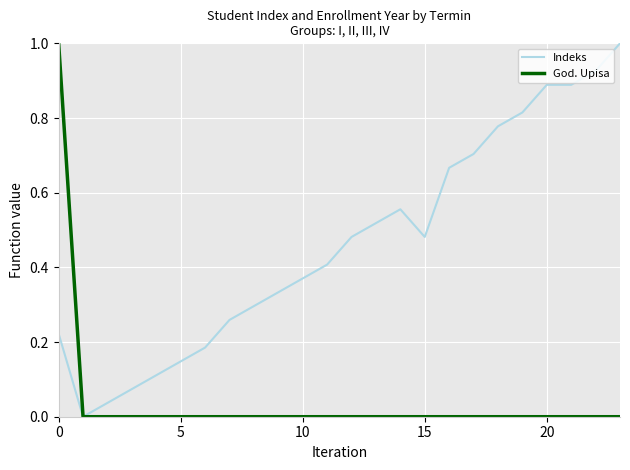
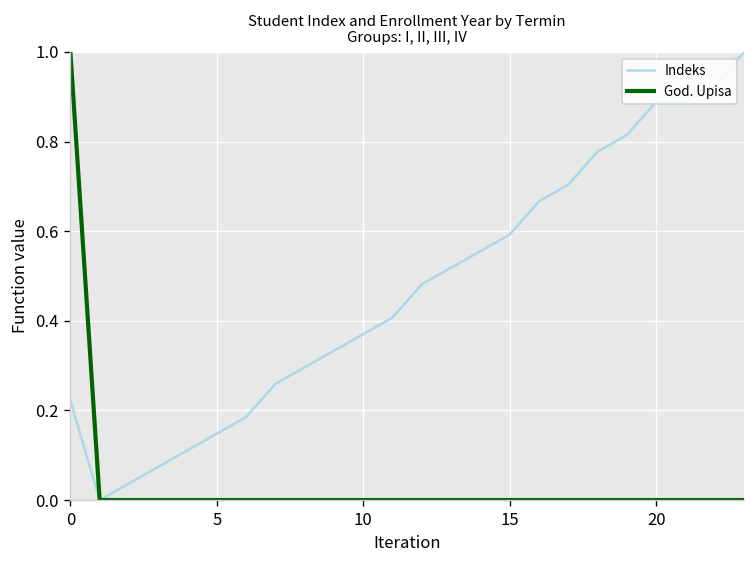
  {
    "Indeks": {
      "0": 0.22,
      "5": 0.15,
      "10": 0.37,
-     "15": 0.48,
+     "15": 0.59,
      "20": 0.89
    },
    "God. Upisa": {
      "0": 1.00,
      "5": 0.00,
      "10": 0.00,
      "15": 0.00,
      "20": 0.00
    }
  }
